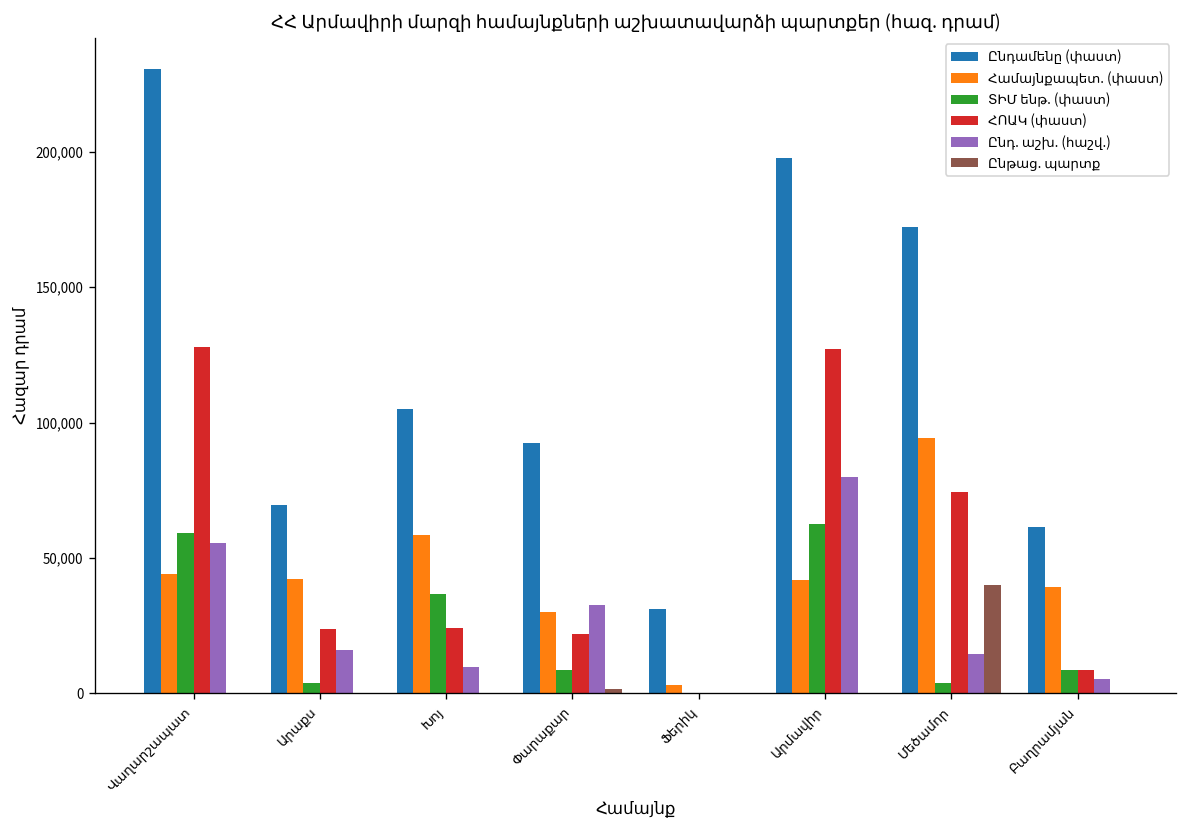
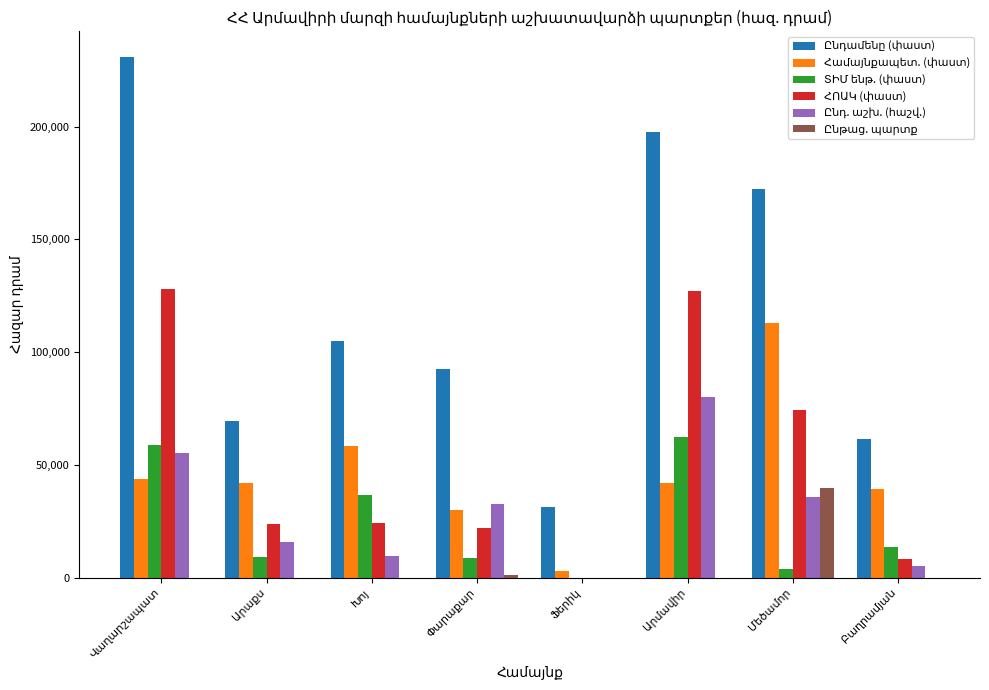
  {
    "Ընդամենը (փաստ)": {
      "Վաղարշապատ": "231,000",
      "Արաքս": "70,000",
      "Խոյ": "105,000",
      "Փարաքար": "92,000",
      "Ֆերիկ": "31,000",
      "Արմավիր": "198,000",
      "Մեծամոր": "172,000",
      "Բաղրամյան": "61,000"
    },
    "Համայնքապետ. (փաստ)": {
      "Վաղարշապատ": "44,000",
      "Արաքս": "42,000",
      "Խոյ": "59,000",
      "Փարաքար": "30,000",
      "Ֆերիկ": "3,000",
      "Արմավիր": "42,000",
-     "Մեծամոր": "94,000",
+     "Մեծամոր": "113,000",
      "Բաղրամյան": "39,000"
    },
    "ՏԻՄ ենթ. (փաստ)": {
      "Վաղարշապատ": "59,000",
-     "Արաքս": "4,000",
+     "Արաքս": "9,000",
      "Խոյ": "37,000",
      "Փարաքար": "9,000",
      "Ֆերիկ": "0",
      "Արմավիր": "62,000",
      "Մեծամոր": "4,000",
-     "Բաղրամյան": "8,000"
+     "Բաղրամյան": "14,000"
    },
    "ՀՈԱԿ (փաստ)": {
      "Վաղարշապատ": "128,000",
      "Արաքս": "24,000",
      "Խոյ": "24,000",
      "Փարաքար": "22,000",
      "Ֆերիկ": "0",
      "Արմավիր": "127,000",
      "Մեծամոր": "74,000",
      "Բաղրամյան": "8,000"
    },
    "Ընդ. աշխ. (հաշվ.)": {
      "Վաղարշապատ": "55,000",
      "Արաքս": "16,000",
      "Խոյ": "10,000",
      "Փարաքար": "33,000",
      "Ֆերիկ": "0",
      "Արմավիր": "80,000",
-     "Մեծամոր": "15,000",
+     "Մեծամոր": "36,000",
      "Բաղրամյան": "5,000"
    },
    "Ընթաց. պարտք": {
      "Վաղարշապատ": "0",
      "Արաքս": "0",
      "Փարաքար": "1,000",
      "Ֆերիկ": "0",
      "Արմավիր": "0",
      "Մեծամոր": "40,000",
      "Բաղրամյան": "0"
    }
  }
